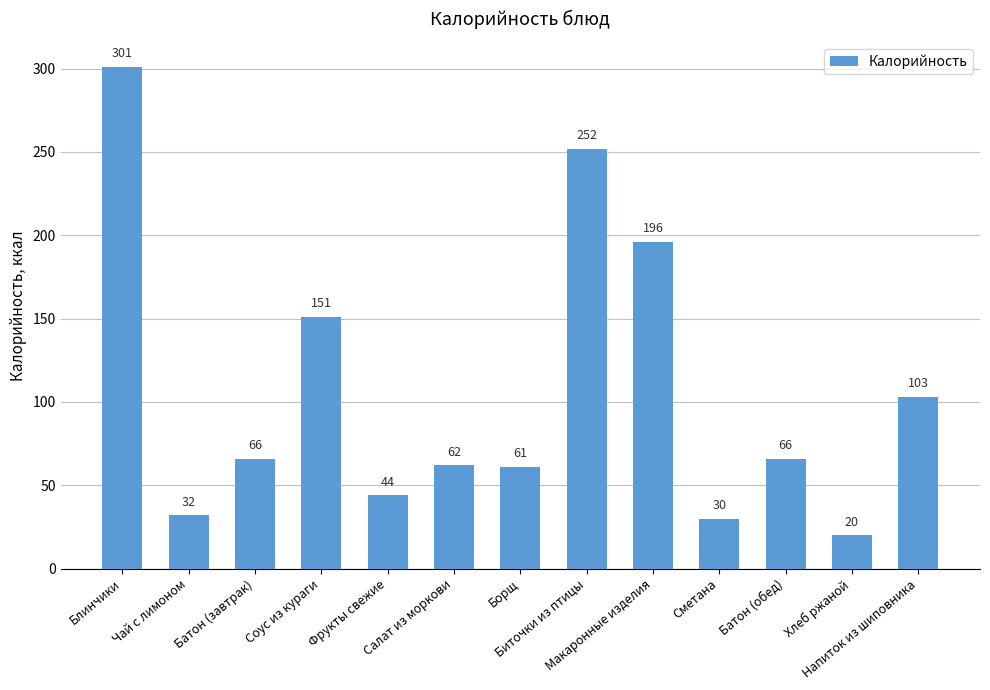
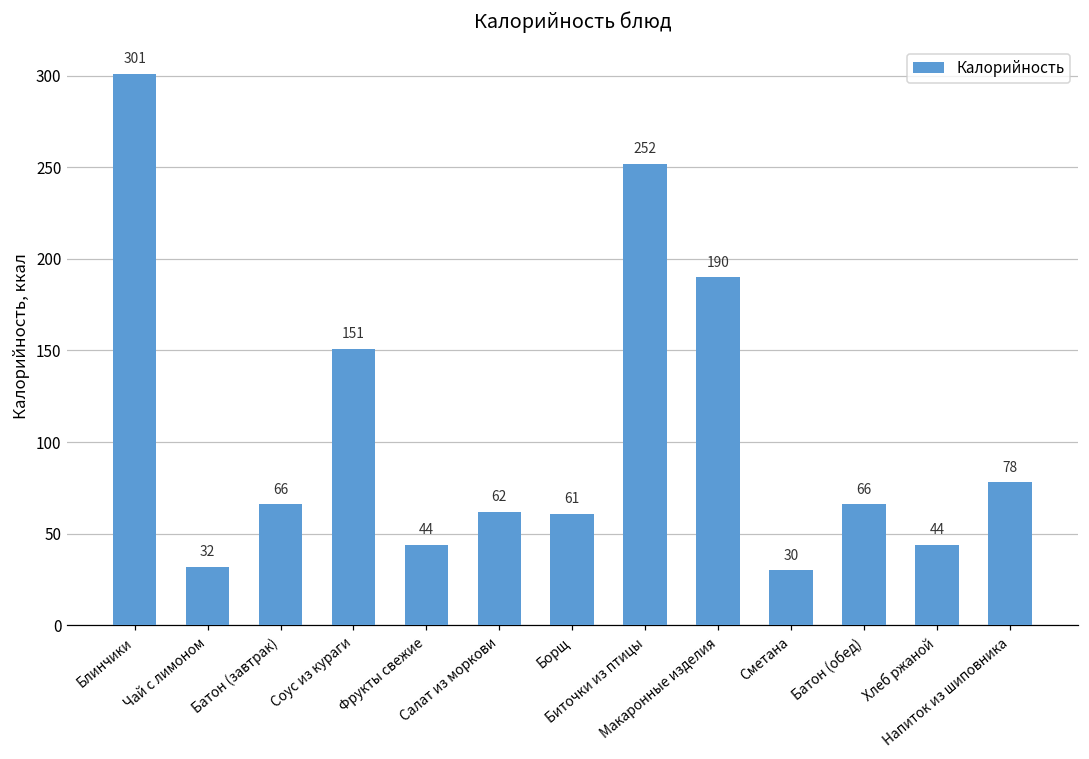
  {
    "Блинчики": 301,
    "Чай с лимоном": 32,
    "Батон (завтрак)": 66,
    "Соус из кураги": 151,
    "Фрукты свежие": 44,
    "Салат из моркови": 62,
    "Борщ": 61,
    "Биточки из птицы": 252,
-   "Макаронные изделия": 196,
+   "Макаронные изделия": 190,
    "Сметана": 30,
    "Батон (обед)": 66,
-   "Хлеб ржаной": 20,
-   "Напиток из шиповника": 103
+   "Хлеб ржаной": 44,
+   "Напиток из шиповника": 78
  }
